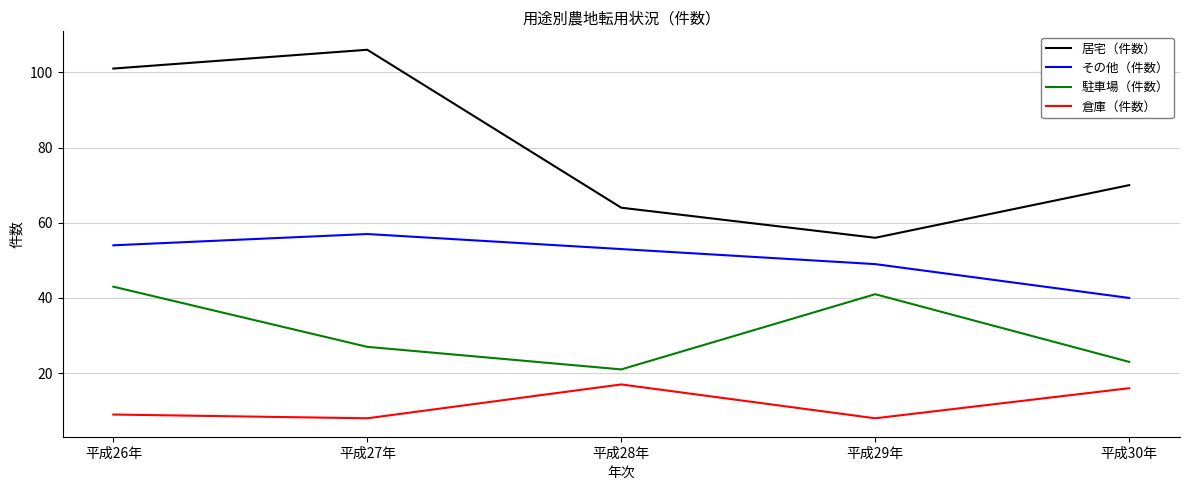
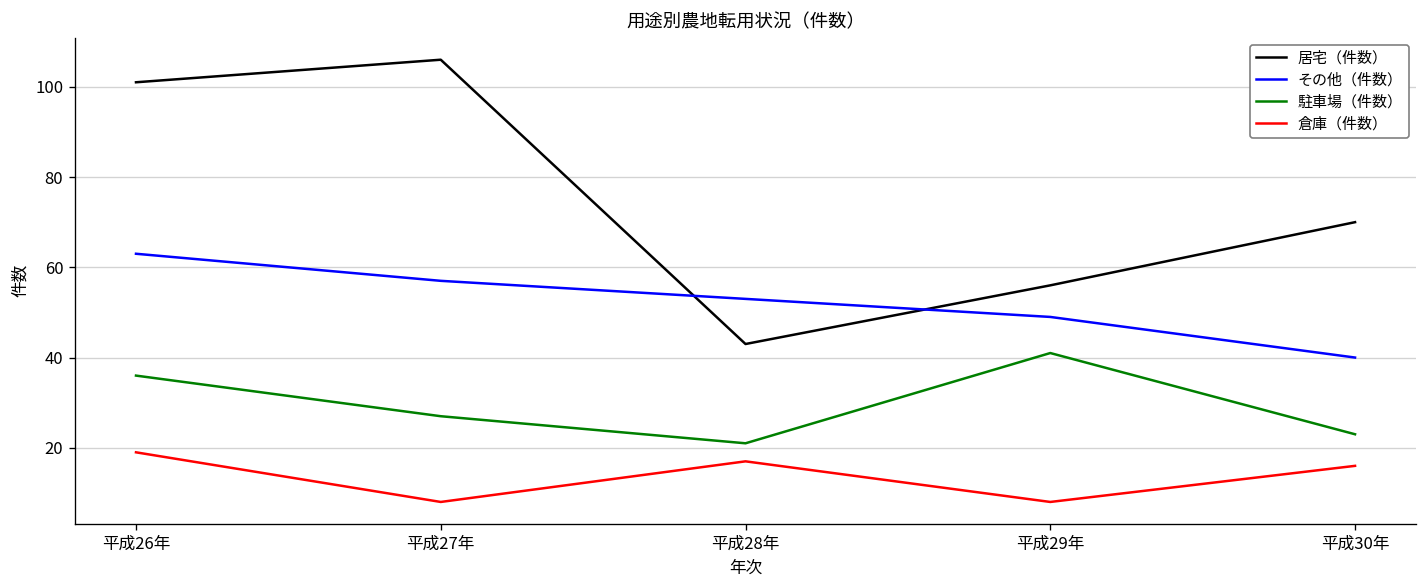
  {
    "居宅（件数）": {
      "平成26年": 101,
      "平成27年": 106,
-     "平成28年": 64,
+     "平成28年": 43,
      "平成29年": 56,
      "平成30年": 70
    },
    "その他（件数）": {
-     "平成26年": 54,
+     "平成26年": 63,
      "平成27年": 57,
      "平成28年": 53,
      "平成29年": 49,
      "平成30年": 40
    },
    "駐車場（件数）": {
-     "平成26年": 43,
+     "平成26年": 36,
      "平成27年": 27,
      "平成28年": 21,
      "平成29年": 41,
      "平成30年": 23
    },
    "倉庫（件数）": {
-     "平成26年": 9,
+     "平成26年": 19,
      "平成27年": 8,
      "平成28年": 17,
      "平成29年": 8,
      "平成30年": 16
    }
  }
